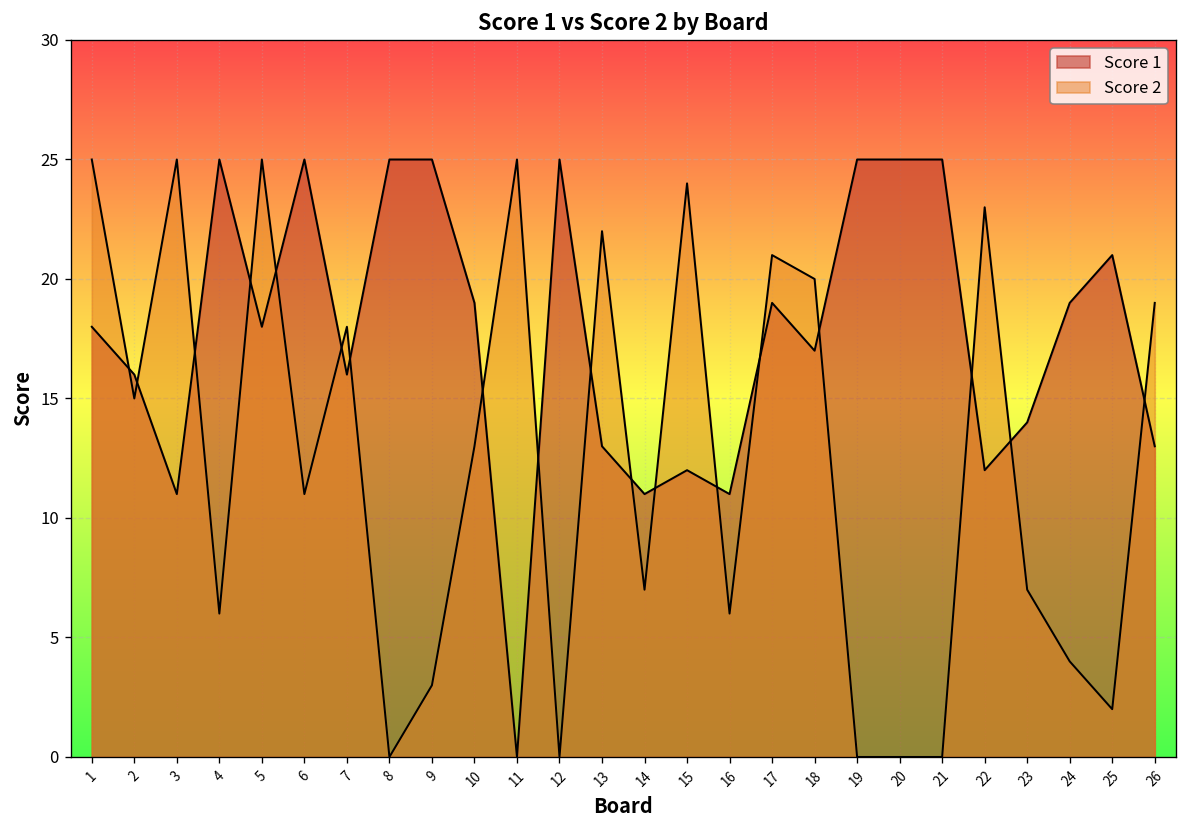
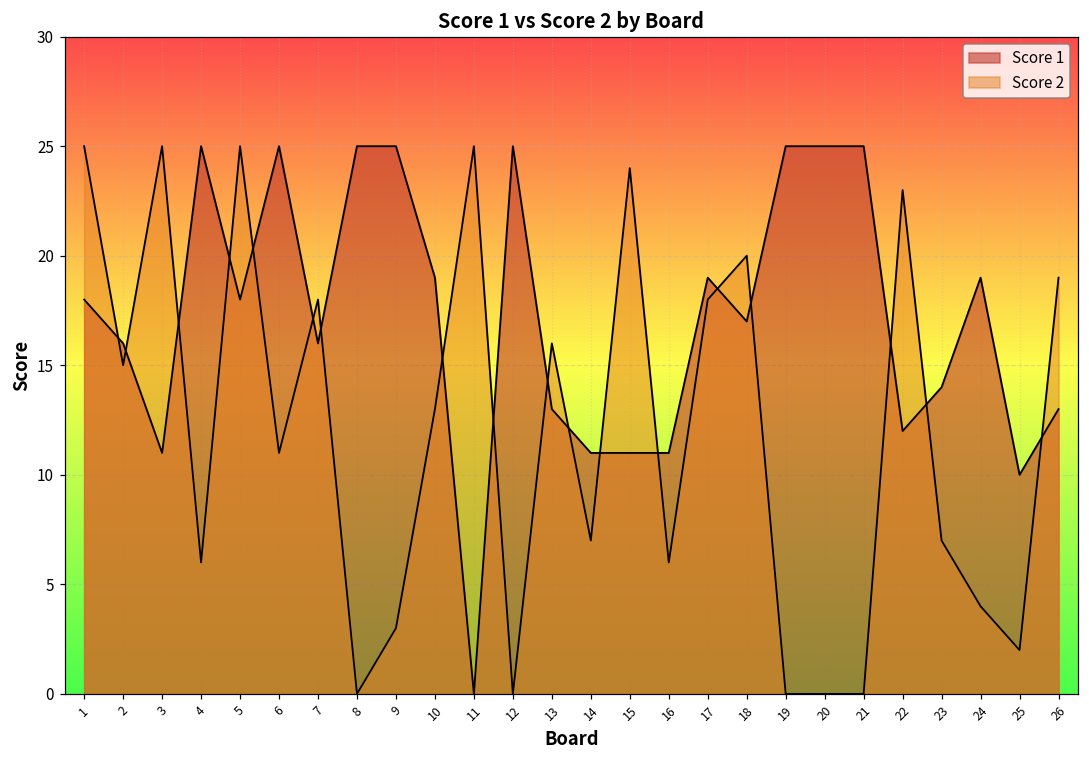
  {
    "Score 1": {
      "1": 18,
      "2": 16,
      "3": 11,
      "4": 25,
      "5": 18,
      "6": 25,
      "7": 16,
      "8": 25,
      "9": 25,
      "10": 19,
      "11": 0,
      "12": 25,
      "13": 13,
      "14": 11,
-     "15": 12,
+     "15": 11,
      "16": 11,
      "17": 19,
      "18": 17,
      "19": 25,
      "20": 25,
      "21": 25,
      "22": 12,
      "23": 14,
      "24": 19,
-     "25": 21,
+     "25": 10,
      "26": 13
    },
    "Score 2": {
      "1": 25,
      "2": 15,
      "3": 25,
      "4": 6,
      "5": 25,
      "6": 11,
      "7": 18,
      "8": 0,
      "9": 3,
      "10": 13,
      "11": 25,
      "12": 0,
-     "13": 22,
+     "13": 16,
      "14": 7,
      "15": 24,
      "16": 6,
-     "17": 21,
+     "17": 18,
      "18": 20,
      "19": 0,
      "20": 0,
      "21": 0,
      "22": 23,
      "23": 7,
      "24": 4,
      "25": 2,
      "26": 19
    }
  }
